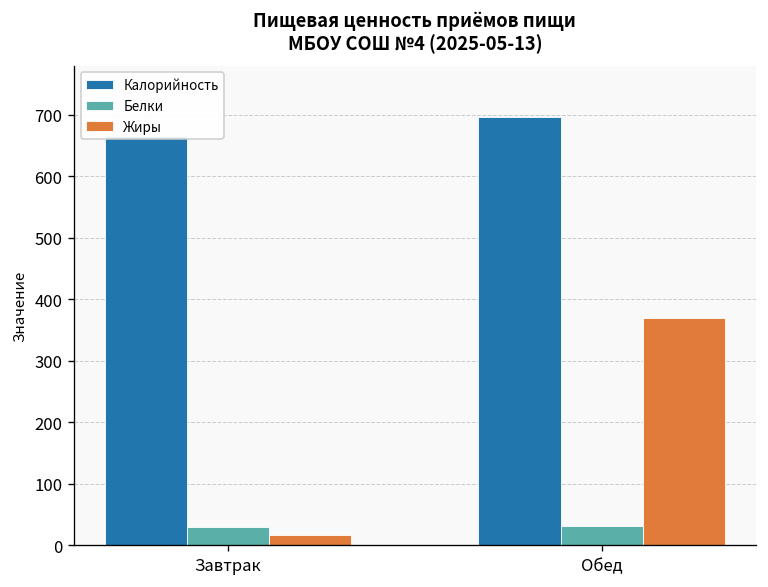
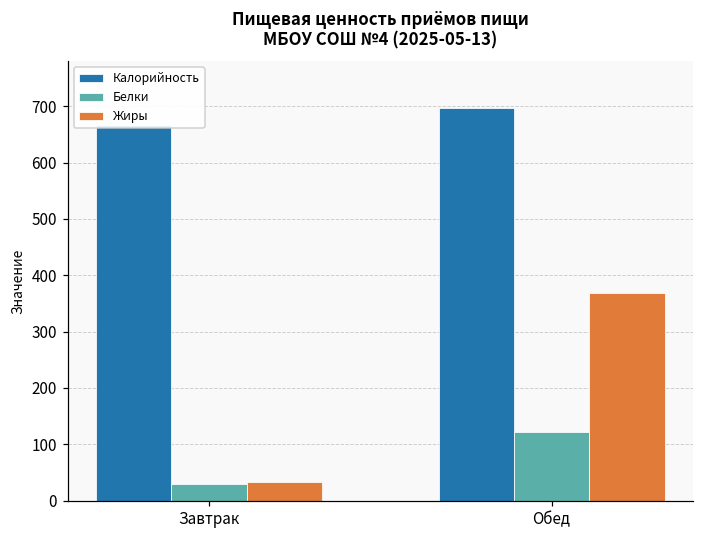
  {
    "Калорийность": {
      "Завтрак": 670,
      "Обед": 700
    },
    "Белки": {
      "Завтрак": 30,
-     "Обед": 30
+     "Обед": 120
    },
    "Жиры": {
-     "Завтрак": 20,
+     "Завтрак": 30,
      "Обед": 370
    }
  }
